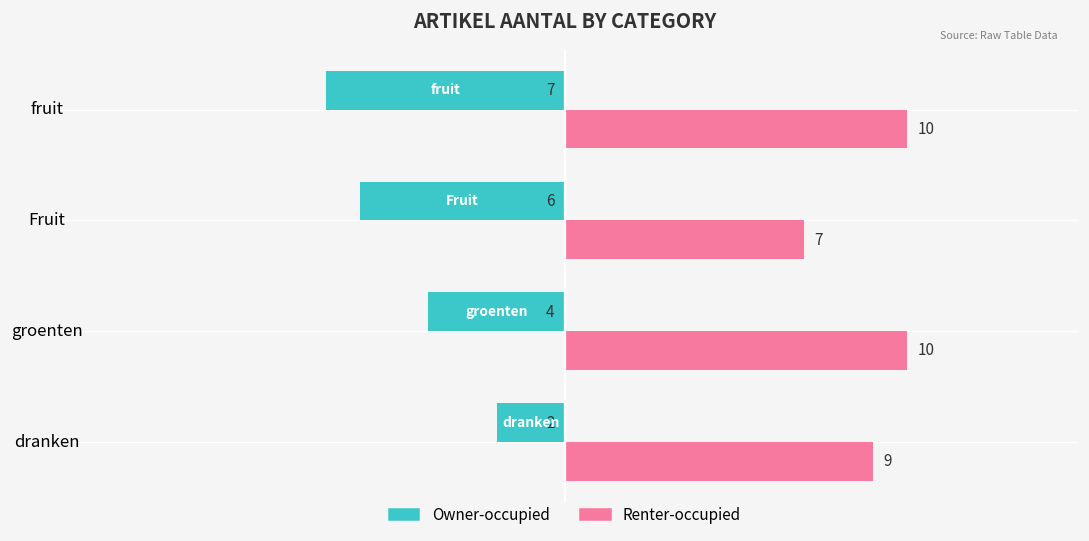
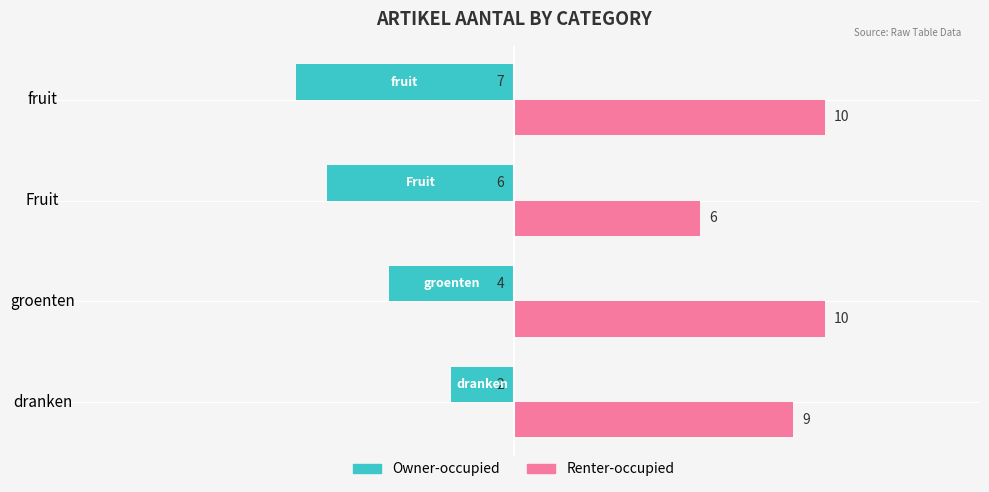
  {
    "Renter-occupied": {
      "fruit": 10,
-     "Fruit": 7,
+     "Fruit": 6,
      "groenten": 10,
      "dranken": 9
    }
  }
